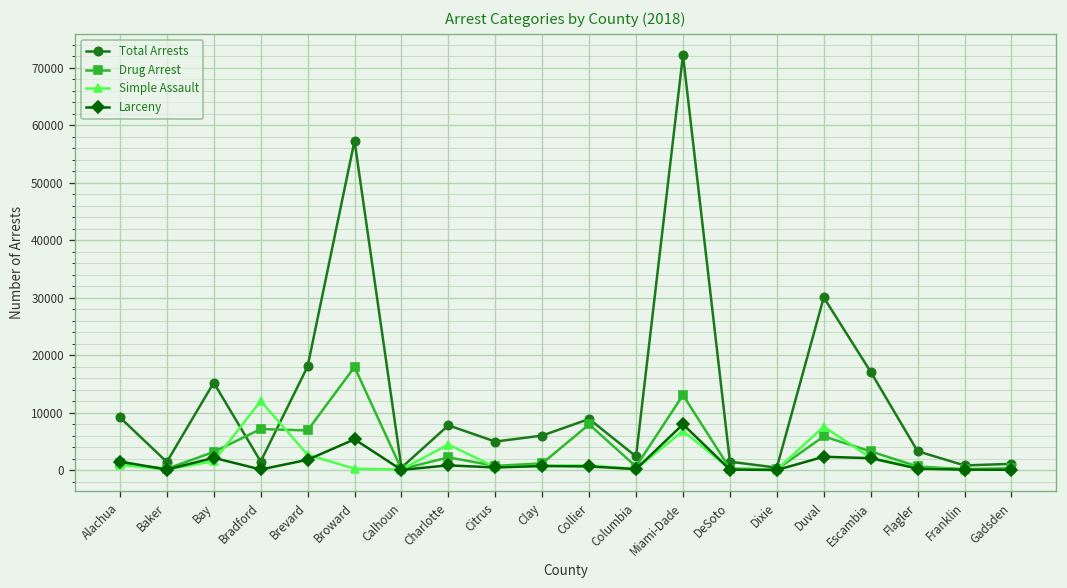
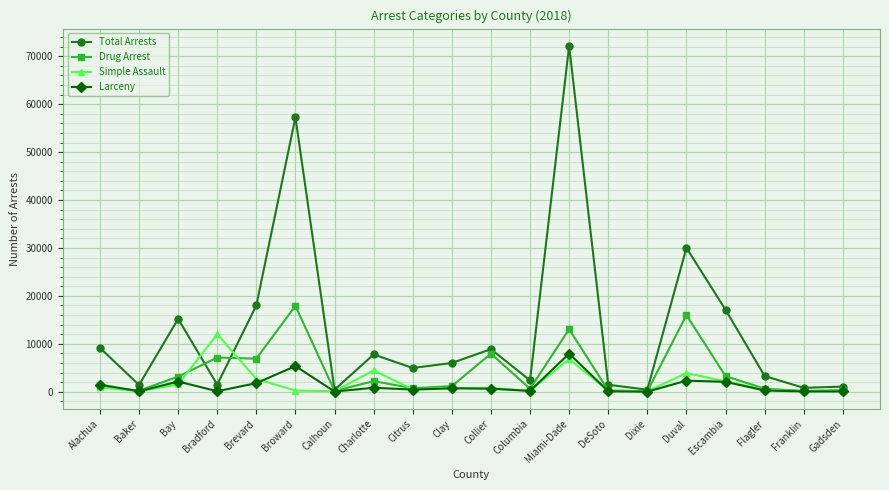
  {
    "Drug Arrest": {
      "Bay": 3000,
      "Bradford": 7000,
      "Brevard": 7000,
      "Broward": 18000,
      "Charlotte": 2000,
      "Collier": 8000,
      "Miami-Dade": 13000,
-     "Duval": 6000,
+     "Duval": 16000,
      "Escambia": 3000
    },
    "Simple Assault": {
      "Bay": 2000,
      "Bradford": 12000,
      "Brevard": 3000,
      "Broward": 0,
      "Charlotte": 4000,
      "Miami-Dade": 7000,
-     "Duval": 8000
+     "Duval": 4000
    }
  }
